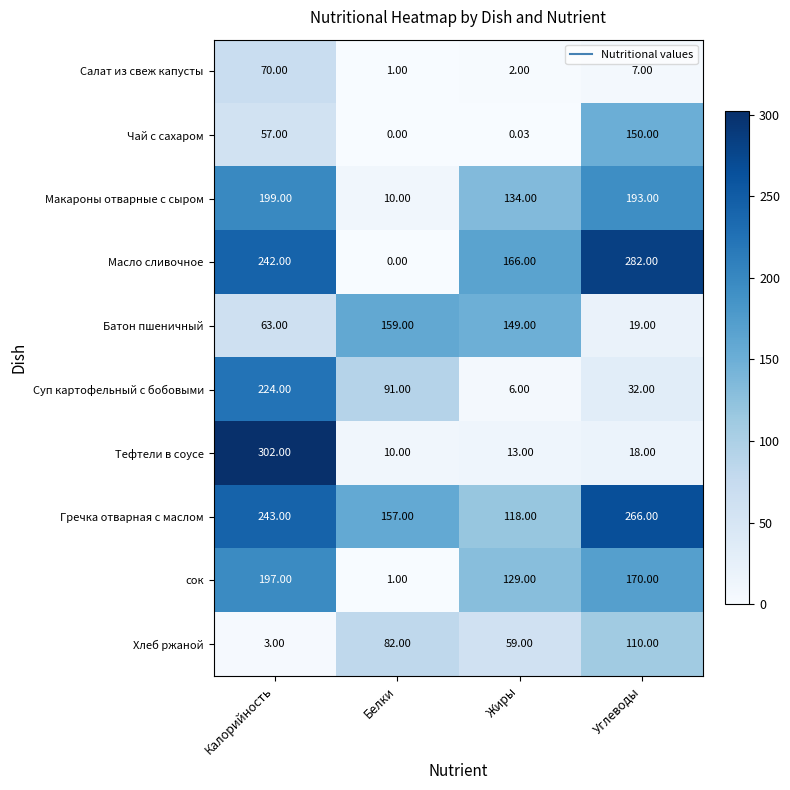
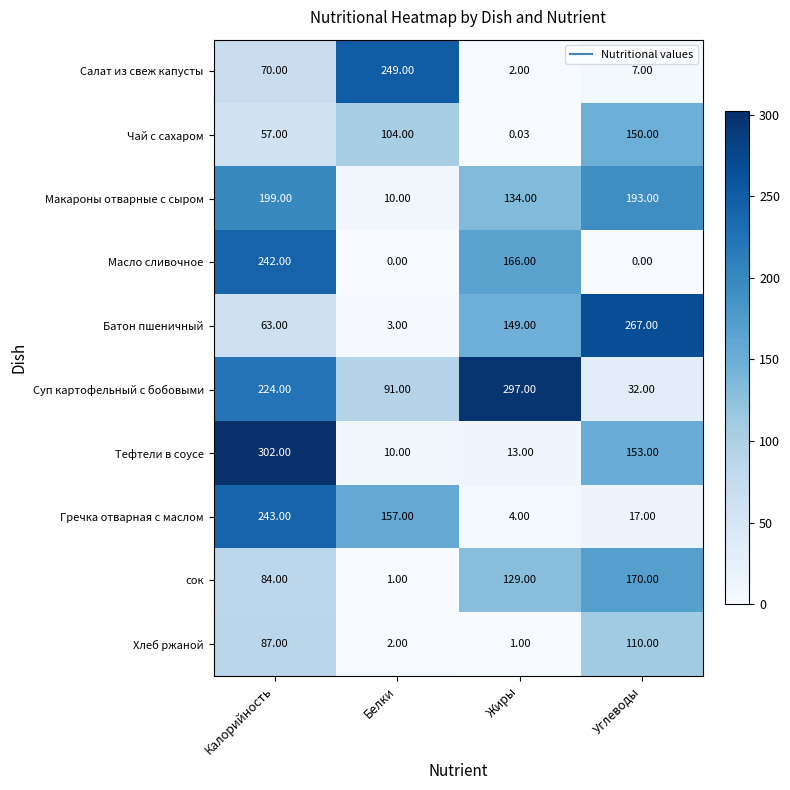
  {
    "Салат из свеж капусты": {
      "Калорийность": 70.00,
-     "Белки": 1.00,
+     "Белки": 249.00,
      "Жиры": 2.00,
      "Углеводы": 7.00
    },
    "Чай с сахаром": {
      "Калорийность": 57.00,
-     "Белки": 0.00,
+     "Белки": 104.00,
      "Жиры": 0.03,
      "Углеводы": 150.00
    },
    "Макароны отварные с сыром": {
      "Калорийность": 199.00,
      "Белки": 10.00,
      "Жиры": 134.00,
      "Углеводы": 193.00
    },
    "Масло сливочное": {
      "Калорийность": 242.00,
      "Белки": 0.00,
      "Жиры": 166.00,
-     "Углеводы": 282.00
+     "Углеводы": 0.00
    },
    "Батон пшеничный": {
      "Калорийность": 63.00,
-     "Белки": 159.00,
+     "Белки": 3.00,
      "Жиры": 149.00,
-     "Углеводы": 19.00
+     "Углеводы": 267.00
    },
    "Суп картофельный с бобовыми": {
      "Калорийность": 224.00,
      "Белки": 91.00,
-     "Жиры": 6.00,
+     "Жиры": 297.00,
      "Углеводы": 32.00
    },
    "Тефтели в соусе": {
      "Калорийность": 302.00,
      "Белки": 10.00,
      "Жиры": 13.00,
-     "Углеводы": 18.00
+     "Углеводы": 153.00
    },
    "Гречка отварная с маслом": {
      "Калорийность": 243.00,
      "Белки": 157.00,
-     "Жиры": 118.00,
-     "Углеводы": 266.00
+     "Жиры": 4.00,
+     "Углеводы": 17.00
    },
    "сок": {
-     "Калорийность": 197.00,
+     "Калорийность": 84.00,
      "Белки": 1.00,
      "Жиры": 129.00,
      "Углеводы": 170.00
    },
    "Хлеб ржаной": {
-     "Калорийность": 3.00,
-     "Белки": 82.00,
-     "Жиры": 59.00,
+     "Калорийность": 87.00,
+     "Белки": 2.00,
+     "Жиры": 1.00,
      "Углеводы": 110.00
    }
  }
